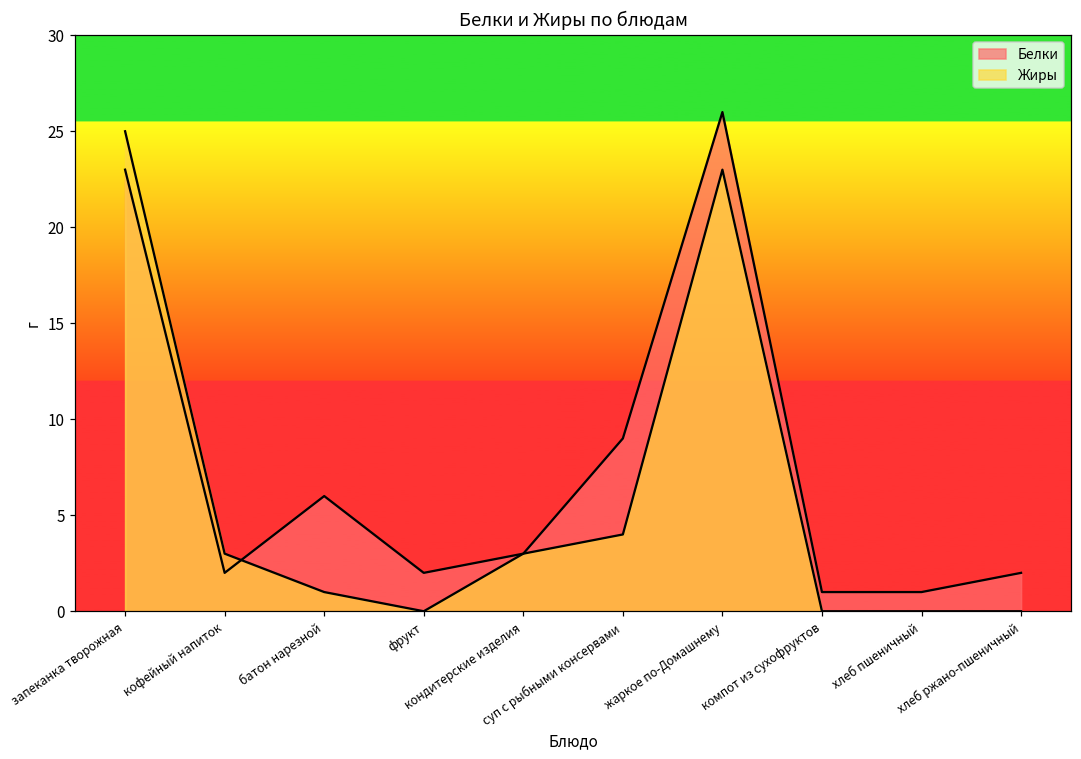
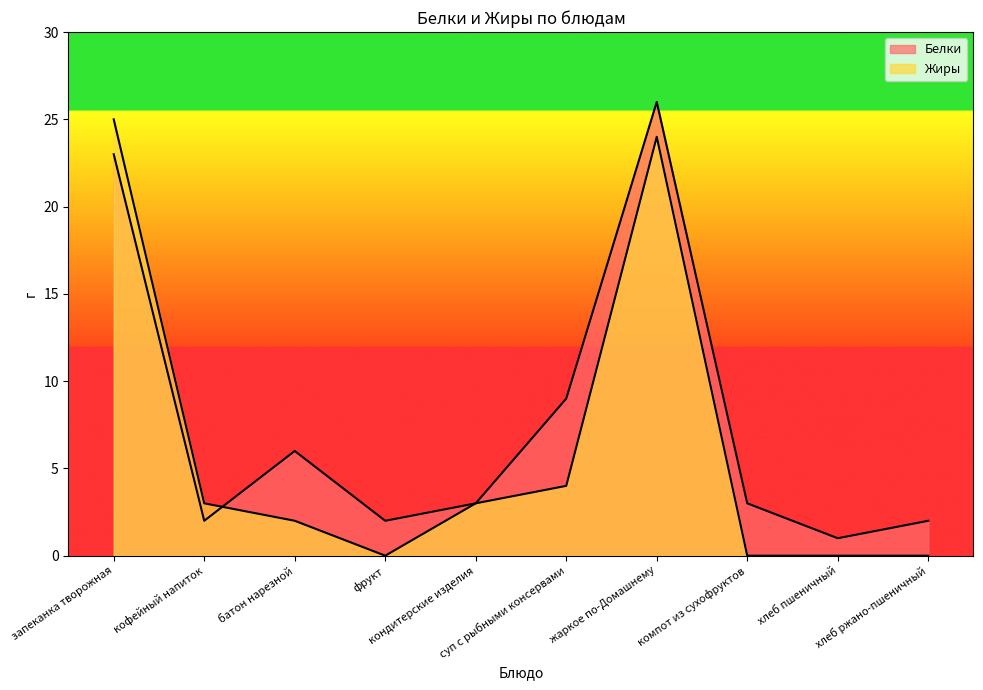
  {
    "Белки": {
      "запеканка творожная": 23,
      "кофейный напиток": 2,
      "батон нарезной": 6,
      "фрукт": 2,
      "суп с рыбными консервами": 9,
      "жаркое по-Домашнему": 26,
-     "компот из сухофруктов": 1,
+     "компот из сухофруктов": 3,
      "хлеб пшеничный": 1,
      "хлеб ржано-пшеничный": 2
    },
    "Жиры": {
      "запеканка творожная": 25,
      "кофейный напиток": 3,
-     "батон нарезной": 1,
+     "батон нарезной": 2,
      "фрукт": 0,
      "суп с рыбными консервами": 4,
-     "жаркое по-Домашнему": 23,
+     "жаркое по-Домашнему": 24,
      "компот из сухофруктов": 0,
      "хлеб пшеничный": 0,
      "хлеб ржано-пшеничный": 0
    }
  }
